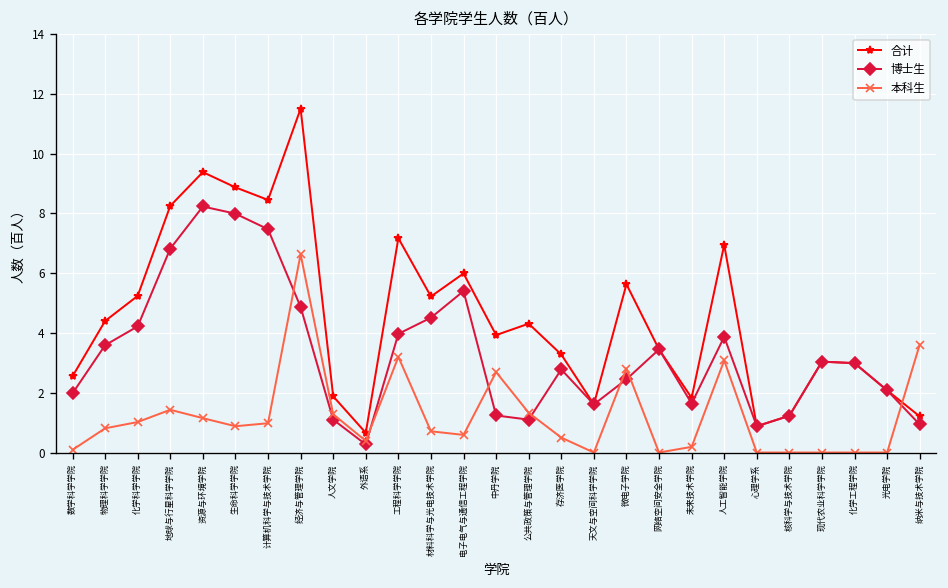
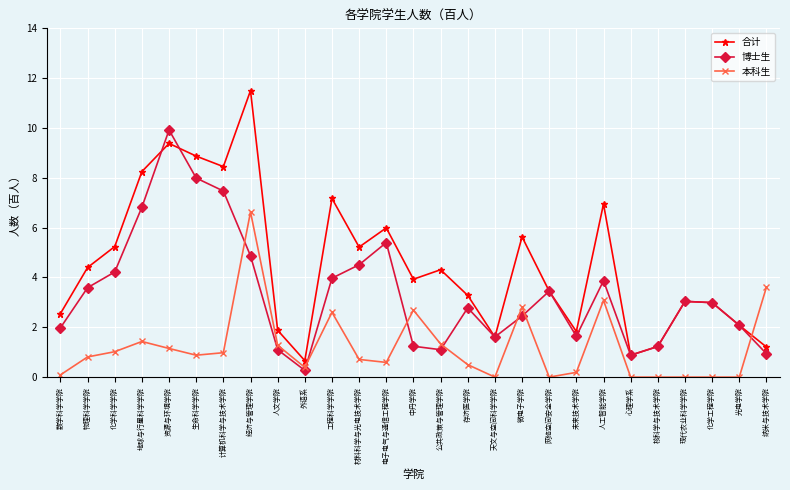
  {
    "合计": {
      "数学科学学院": 2.6,
      "物理科学学院": 4.4,
      "化学科学学院": 5.2,
      "地球与行星科学学院": 8.3,
      "资源与环境学院": 9.4,
      "生命科学学院": 8.9,
      "计算机科学与技术学院": 8.5,
      "经济与管理学院": 11.5,
      "人文学院": 1.9,
      "外语系": 0.7,
      "工程科学学院": 7.2,
      "材料科学与光电技术学院": 5.2,
      "电子电气与通信工程学院": 6.0,
      "中丹学院": 3.9,
      "公共政策与管理学院": 4.3,
      "存济医学院": 3.3,
      "微电子学院": 5.6,
      "未来技术学院": 1.8,
      "人工智能学院": 7.0,
      "纳米与技术学院": 1.2
    },
    "博士生": {
      "数学科学学院": 2.0,
      "物理科学学院": 3.6,
      "化学科学学院": 4.2,
      "地球与行星科学学院": 6.8,
-     "资源与环境学院": 8.2,
+     "资源与环境学院": 9.9,
      "生命科学学院": 8.0,
      "计算机科学与技术学院": 7.5,
      "经济与管理学院": 4.9,
      "人文学院": 1.1,
      "外语系": 0.3,
      "工程科学学院": 4.0,
      "材料科学与光电技术学院": 4.5,
      "电子电气与通信工程学院": 5.4,
      "中丹学院": 1.2,
      "公共政策与管理学院": 1.1,
      "存济医学院": 2.8,
      "微电子学院": 2.5,
      "未来技术学院": 1.6,
      "人工智能学院": 3.9,
      "纳米与技术学院": 0.9
    },
    "本科生": {
      "数学科学学院": 0.1,
      "物理科学学院": 0.8,
      "化学科学学院": 1.0,
      "地球与行星科学学院": 1.4,
      "资源与环境学院": 1.2,
      "生命科学学院": 0.9,
      "计算机科学与技术学院": 1.0,
      "经济与管理学院": 6.6,
      "人文学院": 1.3,
      "外语系": 0.4,
-     "工程科学学院": 3.2,
+     "工程科学学院": 2.6,
      "材料科学与光电技术学院": 0.7,
      "电子电气与通信工程学院": 0.6,
      "中丹学院": 2.7,
      "公共政策与管理学院": 1.3,
      "存济医学院": 0.5,
      "天文与空间科学学院": 0.0,
      "微电子学院": 2.8,
      "网络空间安全学院": 0.0,
      "未来技术学院": 0.2,
      "人工智能学院": 3.1,
      "心理学系": 0.0,
      "核科学与技术学院": 0.0,
      "现代农业科学学院": 0.0,
      "化学工程学院": 0.0,
      "光电学院": 0.0,
      "纳米与技术学院": 3.6
    }
  }
